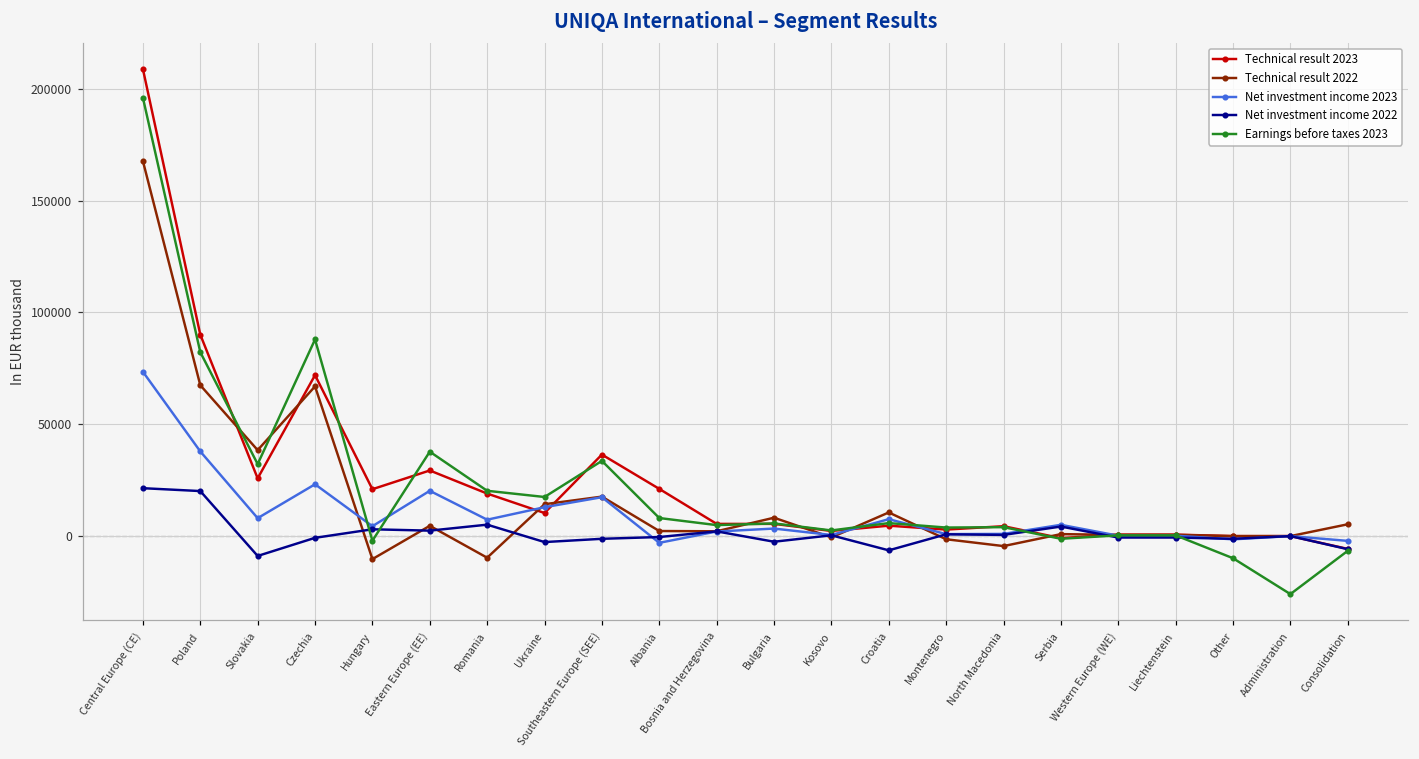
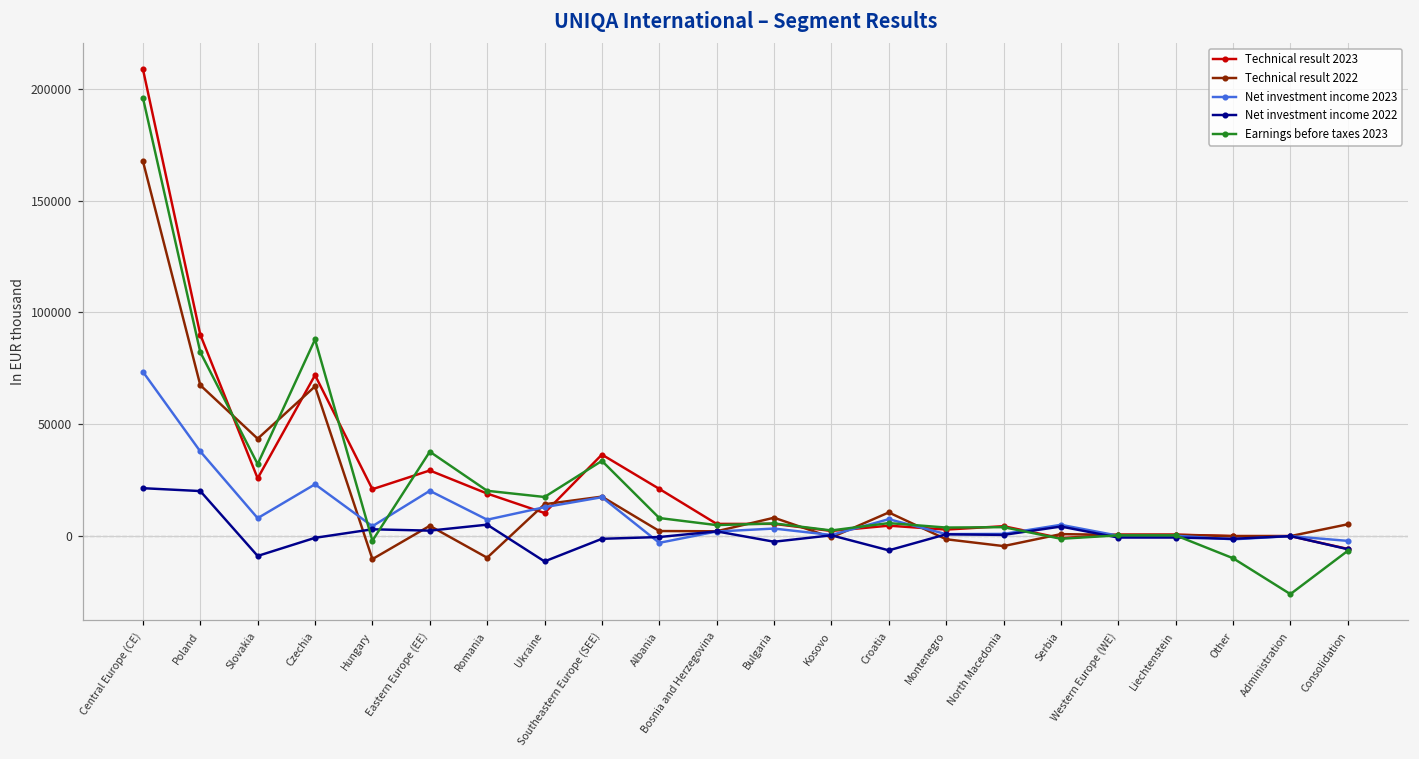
  {
    "Technical result 2023": {
      "Central Europe (CE)": 209000,
      "Poland": 90000,
      "Slovakia": 26000,
      "Czechia": 72000,
      "Hungary": 21000,
      "Eastern Europe (EE)": 29000,
      "Ukraine": 10000,
      "Southeastern Europe (SEE)": 36000,
      "Albania": 21000
    },
    "Technical result 2022": {
      "Central Europe (CE)": 168000,
      "Poland": 67000,
-     "Slovakia": 38000,
+     "Slovakia": 44000,
      "Czechia": 67000,
      "Hungary": -10000,
      "Eastern Europe (EE)": 5000,
      "Romania": -10000,
      "Ukraine": 14000,
      "Albania": 2000,
      "Bulgaria": 8000,
      "Croatia": 11000,
      "Montenegro": -1000,
      "North Macedonia": -4000,
      "Serbia": 1000,
      "Consolidation": 5000
    },
    "Net investment income 2023": {
      "Central Europe (CE)": 73000,
      "Poland": 38000,
      "Slovakia": 8000,
      "Czechia": 23000,
      "Hungary": 4000,
      "Eastern Europe (EE)": 20000,
      "Romania": 7000,
      "Ukraine": 13000,
      "Albania": -3000,
      "Bulgaria": 3000,
      "Croatia": 8000,
      "Consolidation": -2000
    },
    "Net investment income 2022": {
      "Central Europe (CE)": 21000,
      "Poland": 20000,
      "Slovakia": -9000,
      "Czechia": -1000,
      "Hungary": 3000,
      "Eastern Europe (EE)": 2000,
      "Romania": 5000,
-     "Ukraine": -3000,
+     "Ukraine": -11000,
      "Southeastern Europe (SEE)": -1000,
      "Albania": 0,
      "Bulgaria": -3000,
      "Croatia": -6000
    },
    "Earnings before taxes 2023": {
      "Central Europe (CE)": 196000,
      "Poland": 82000,
      "Slovakia": 32000,
      "Czechia": 88000,
      "Hungary": -2000,
      "Eastern Europe (EE)": 38000,
      "Ukraine": 17000,
      "Southeastern Europe (SEE)": 34000,
      "Albania": 8000,
      "Other": -10000,
      "Administration": -26000
    }
  }
